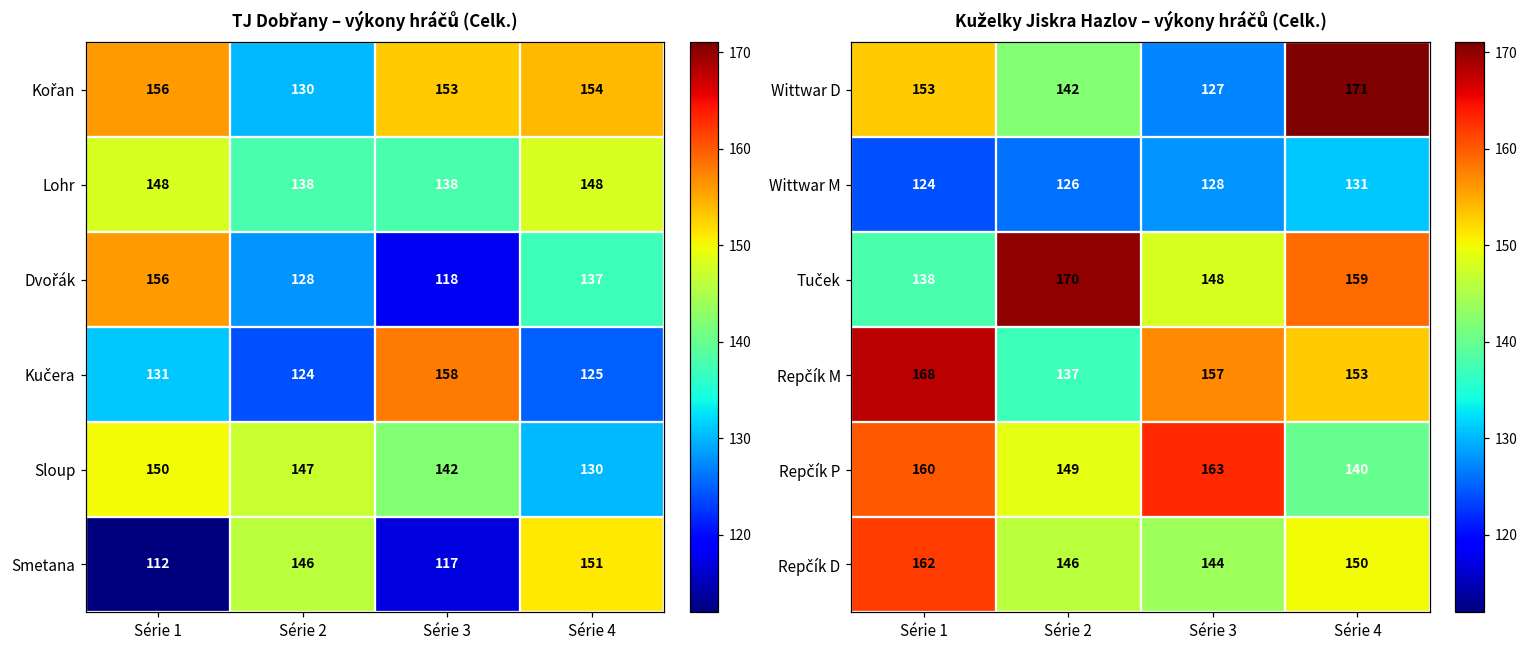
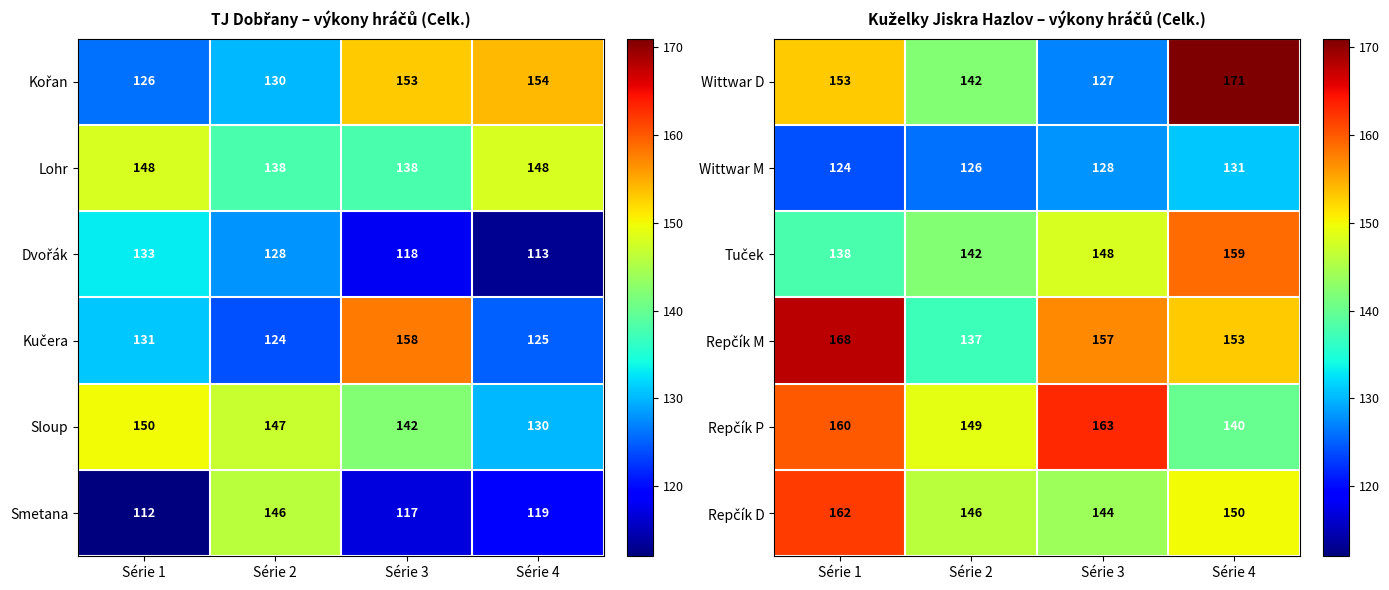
  {
    "TJ Dobřany – výkony hráčů (Celk.)": {
      "Kořan": {
-       "Série 1": 156,
+       "Série 1": 126,
        "Série 2": 130,
        "Série 3": 153,
        "Série 4": 154
      },
      "Lohr": {
        "Série 1": 148,
        "Série 2": 138,
        "Série 3": 138,
        "Série 4": 148
      },
      "Dvořák": {
-       "Série 1": 156,
+       "Série 1": 133,
        "Série 2": 128,
        "Série 3": 118,
-       "Série 4": 137
+       "Série 4": 113
      },
      "Kučera": {
        "Série 1": 131,
        "Série 2": 124,
        "Série 3": 158,
        "Série 4": 125
      },
      "Sloup": {
        "Série 1": 150,
        "Série 2": 147,
        "Série 3": 142,
        "Série 4": 130
      },
      "Smetana": {
        "Série 1": 112,
        "Série 2": 146,
        "Série 3": 117,
-       "Série 4": 151
+       "Série 4": 119
      }
    },
    "Kuželky Jiskra Hazlov – výkony hráčů (Celk.)": {
      "Wittwar D": {
        "Série 1": 153,
        "Série 2": 142,
        "Série 3": 127,
        "Série 4": 171
      },
      "Wittwar M": {
        "Série 1": 124,
        "Série 2": 126,
        "Série 3": 128,
        "Série 4": 131
      },
      "Tuček": {
        "Série 1": 138,
-       "Série 2": 170,
+       "Série 2": 142,
        "Série 3": 148,
        "Série 4": 159
      },
      "Repčík M": {
        "Série 1": 168,
        "Série 2": 137,
        "Série 3": 157,
        "Série 4": 153
      },
      "Repčík P": {
        "Série 1": 160,
        "Série 2": 149,
        "Série 3": 163,
        "Série 4": 140
      },
      "Repčík D": {
        "Série 1": 162,
        "Série 2": 146,
        "Série 3": 144,
        "Série 4": 150
      }
    }
  }
